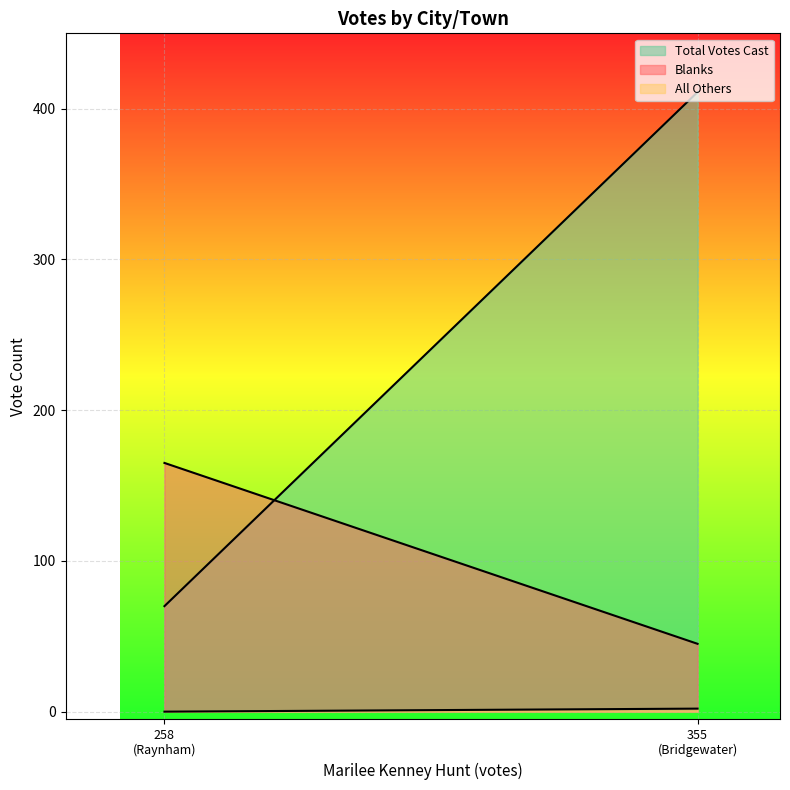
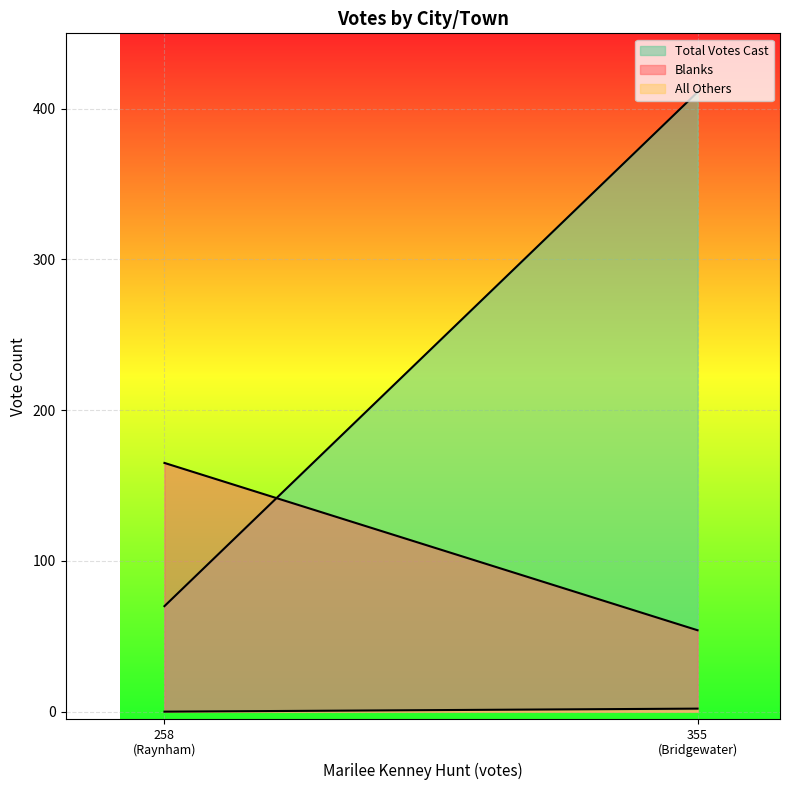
  {
    "Total Votes Cast": {
      "258 (Raynham)": 70
    },
    "Blanks": {
      "258 (Raynham)": 165,
-     "355 (Bridgewater)": 45
+     "355 (Bridgewater)": 54
    },
    "All Others": {
      "258 (Raynham)": 0,
      "355 (Bridgewater)": 2
    }
  }
